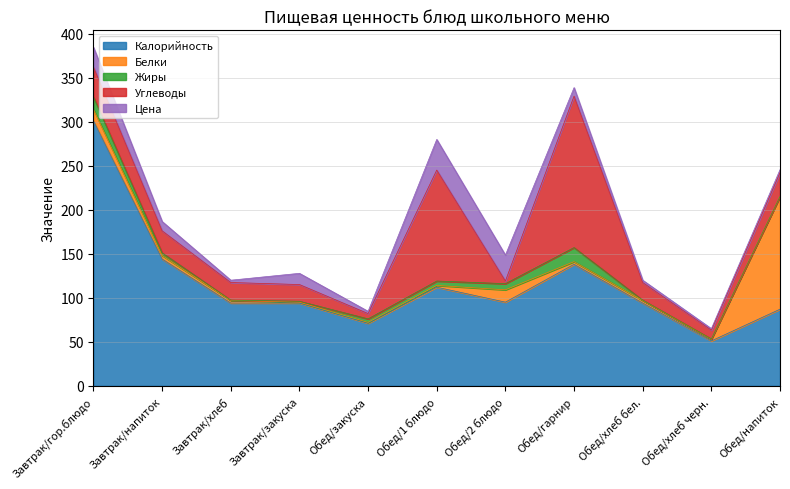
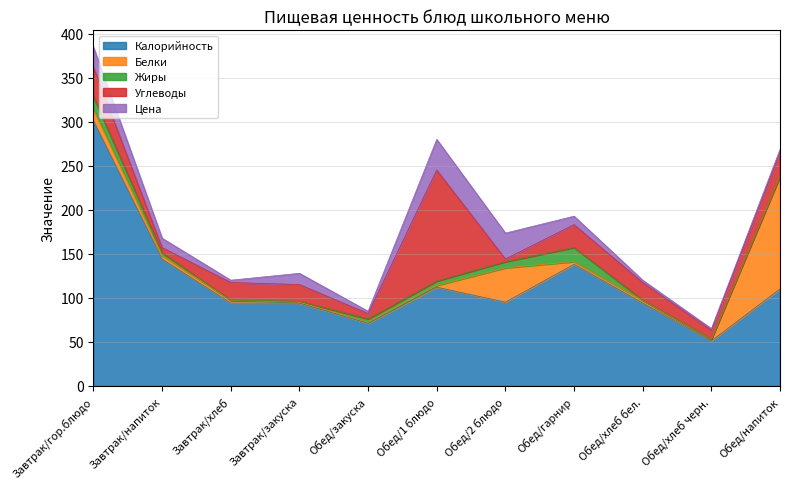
  {
    "Калорийность": {
      "Завтрак/гор.блюдо": 300,
      "Завтрак/напиток": 140,
      "Завтрак/хлеб": 90,
      "Обед/2 блюдо": 100,
      "Обед/гарнир": 140,
      "Обед/хлеб бел.": 90,
-     "Обед/напиток": 90
+     "Обед/напиток": 110
    },
    "Белки": {
      "Завтрак/гор.блюдо": 10,
      "Завтрак/напиток": 0,
-     "Обед/2 блюдо": 10,
+     "Обед/2 блюдо": 40,
      "Обед/гарнир": 0
    },
    "Жиры": {
      "Завтрак/гор.блюдо": 10,
      "Завтрак/напиток": 0,
      "Обед/закуска": 0,
      "Обед/1 блюдо": 10,
      "Обед/2 блюдо": 10,
      "Обед/гарнир": 20
    },
    "Углеводы": {
      "Завтрак/гор.блюдо": 30,
-     "Завтрак/напиток": 30,
+     "Завтрак/напиток": 10,
      "Завтрак/закуска": 20,
      "Обед/1 блюдо": 130,
      "Обед/2 блюдо": 0,
-     "Обед/гарнир": 170,
+     "Обед/гарнир": 30,
      "Обед/напиток": 30
    },
    "Цена": {
      "Завтрак/гор.блюдо": 20,
      "Завтрак/напиток": 10,
      "Завтрак/закуска": 10,
      "Обед/1 блюдо": 30,
      "Обед/2 блюдо": 30,
      "Обед/гарнир": 10,
      "Обед/напиток": 0
    }
  }
